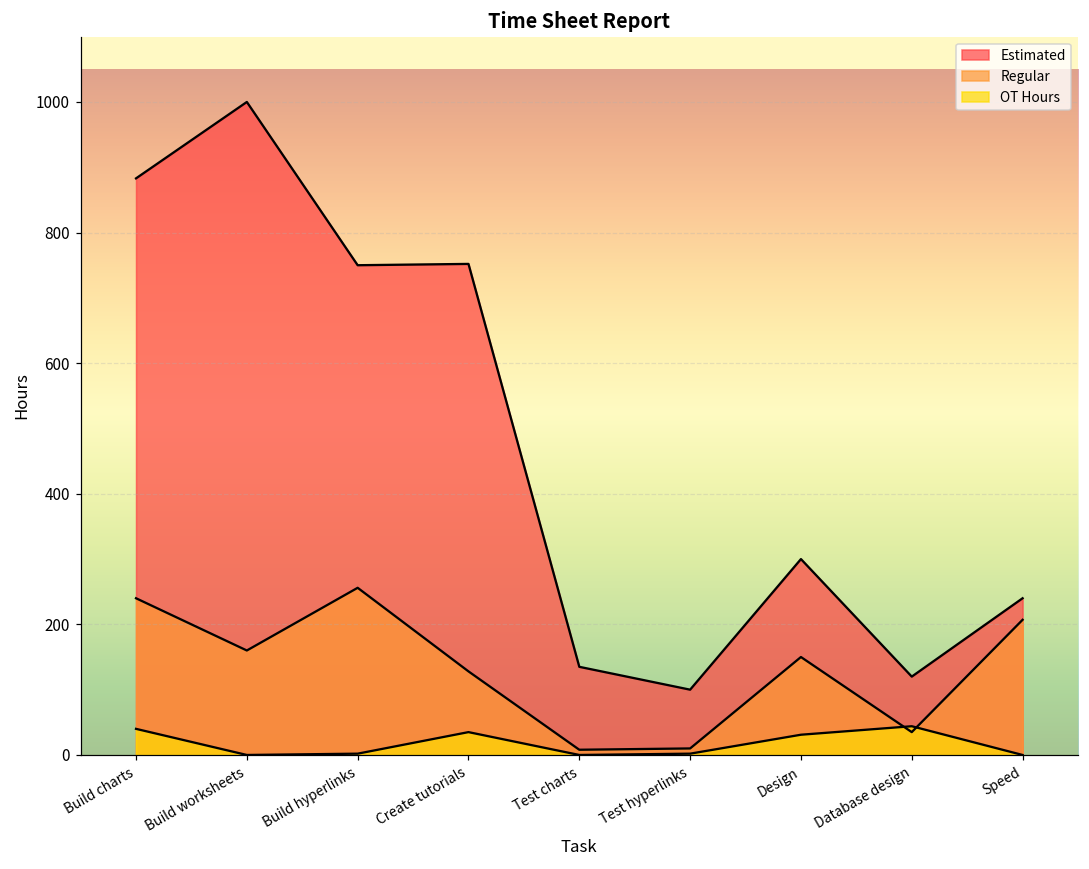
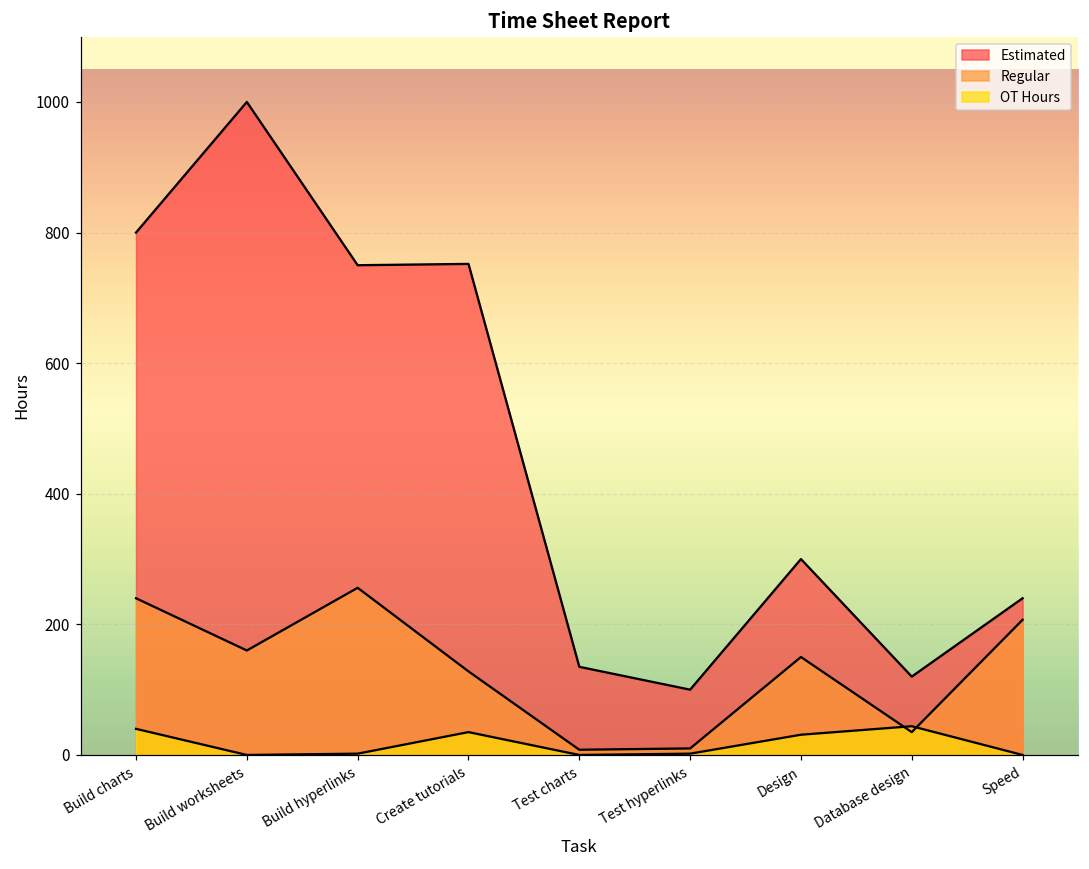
  {
    "Estimated": {
-     "Build charts": 880,
+     "Build charts": 800,
      "Build worksheets": 1000,
      "Build hyperlinks": 750,
      "Create tutorials": 750,
      "Test charts": 140,
      "Test hyperlinks": 100,
      "Design": 300,
      "Database design": 120,
      "Speed": 240
    },
    "Regular": {
      "Build charts": 240,
      "Build worksheets": 160,
      "Build hyperlinks": 260,
      "Create tutorials": 130,
      "Test charts": 10,
      "Test hyperlinks": 10,
      "Design": 150,
      "Database design": 40,
      "Speed": 210
    },
    "OT Hours": {
      "Build charts": 40,
      "Build worksheets": 0,
      "Build hyperlinks": 0,
      "Create tutorials": 40,
      "Test charts": 0,
      "Test hyperlinks": 0,
      "Design": 30,
      "Database design": 40,
      "Speed": 0
    }
  }
